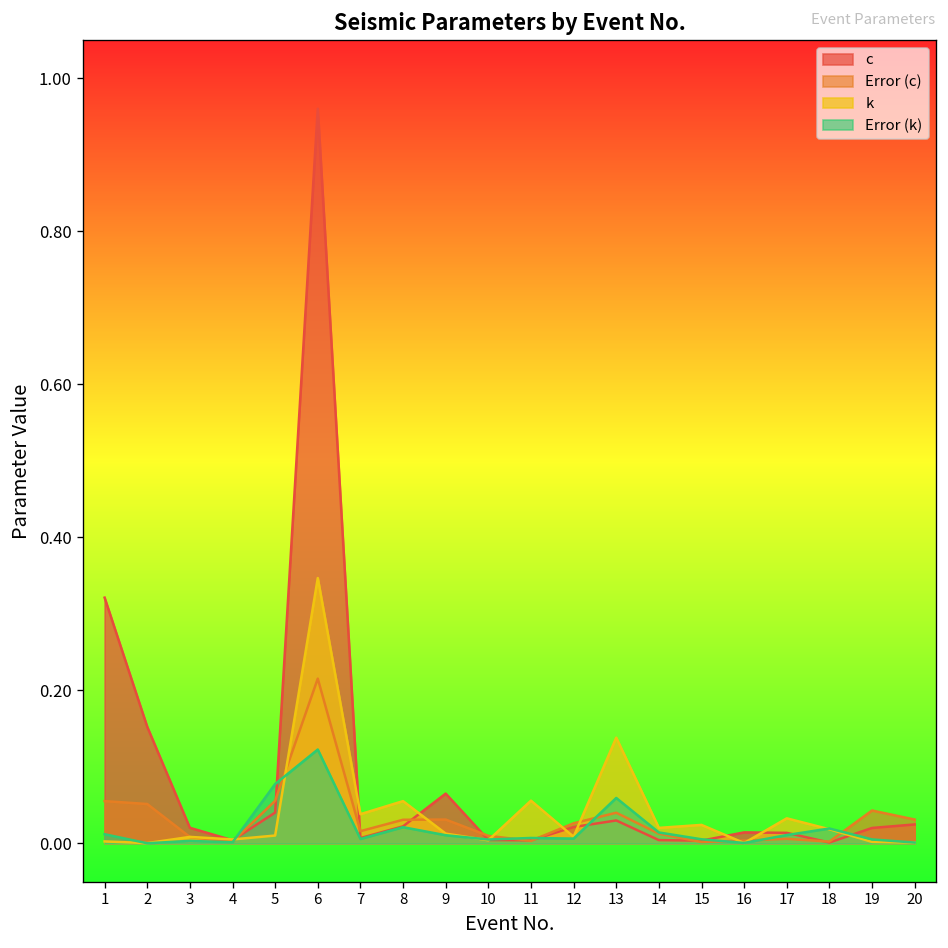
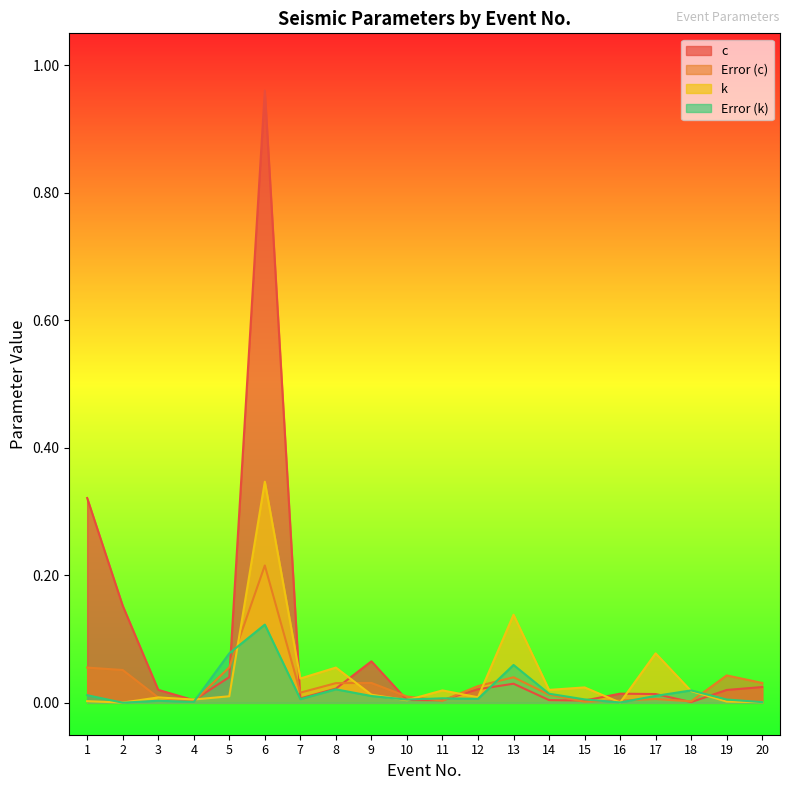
  {
    "k": {
      "1": 0.00,
      "5": 0.01,
      "6": 0.35,
      "7": 0.04,
      "8": 0.06,
-     "11": 0.06,
+     "11": 0.02,
      "13": 0.14,
      "14": 0.02,
      "15": 0.02,
-     "17": 0.03
+     "17": 0.08
    },
    "Error (k)": {
      "1": 0.01,
      "3": 0.00,
      "5": 0.08,
      "6": 0.12,
      "13": 0.06
    }
  }
